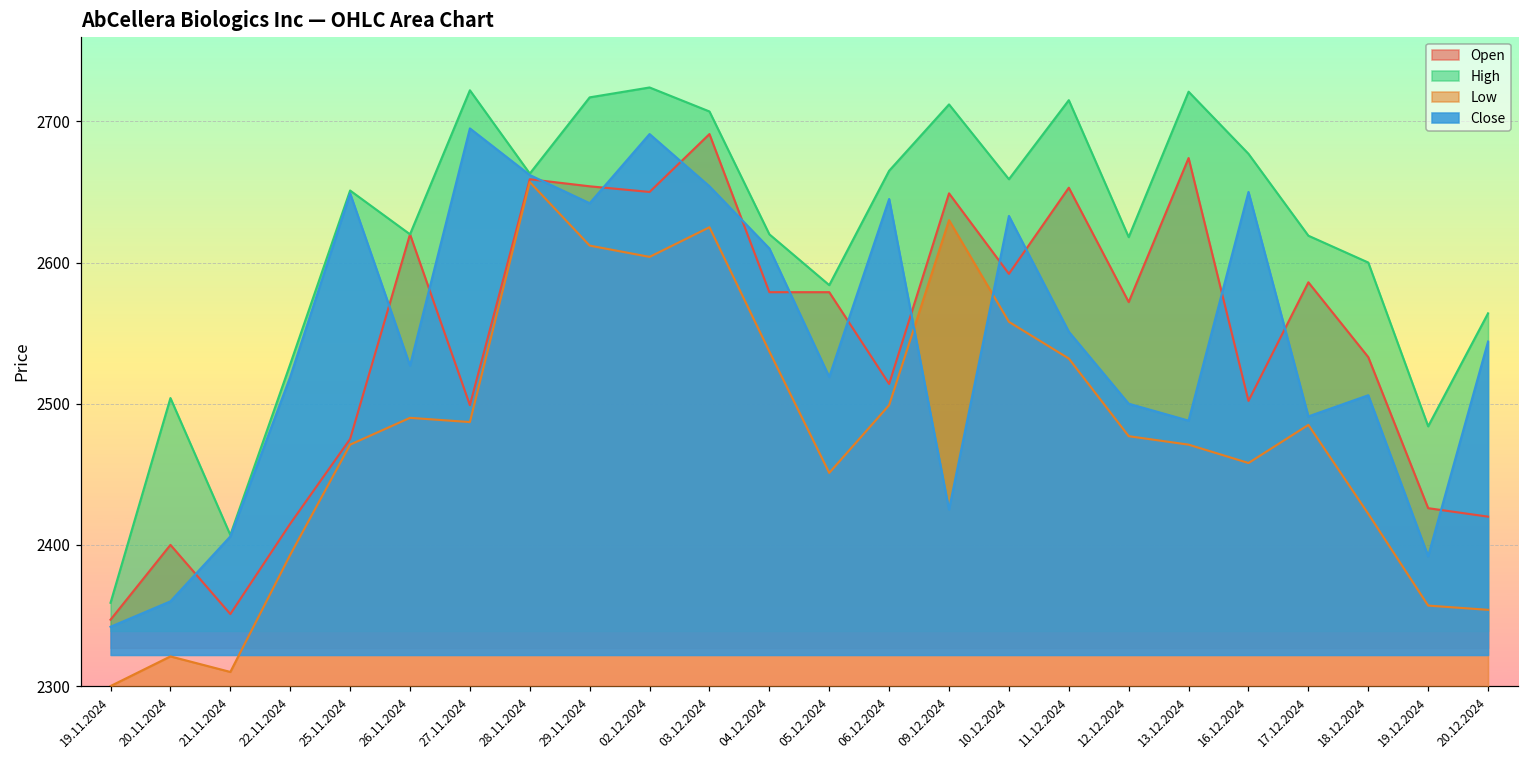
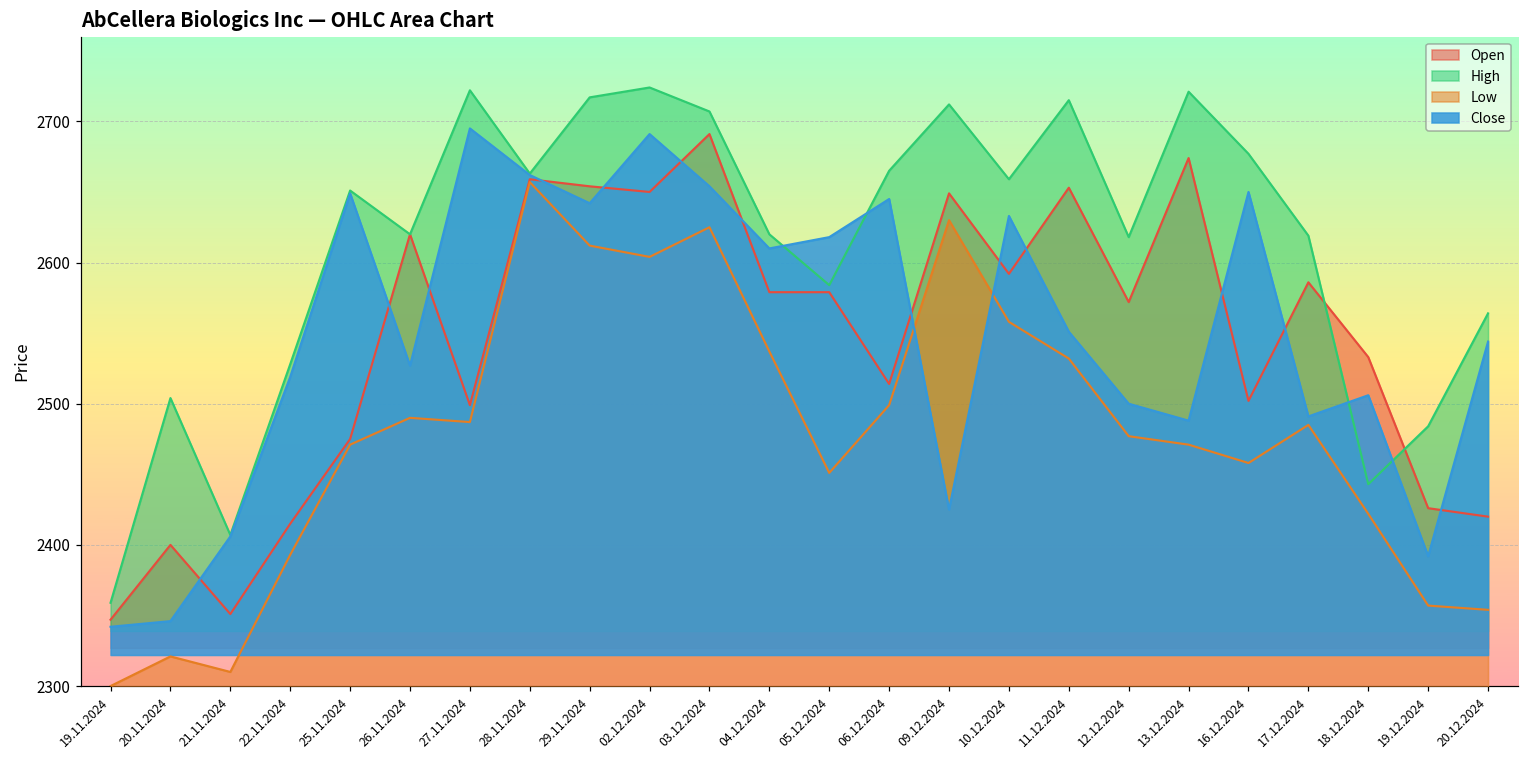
  {
    "High": {
      "19.11.2024": 2359,
      "20.11.2024": 2504,
      "22.11.2024": 2528,
      "25.11.2024": 2651,
      "27.11.2024": 2722,
      "29.11.2024": 2717,
      "02.12.2024": 2724,
      "03.12.2024": 2707,
      "04.12.2024": 2620,
      "05.12.2024": 2584,
      "06.12.2024": 2665,
      "09.12.2024": 2712,
      "10.12.2024": 2659,
      "11.12.2024": 2715,
      "12.12.2024": 2618,
      "13.12.2024": 2721,
      "16.12.2024": 2677,
      "17.12.2024": 2619,
-     "18.12.2024": 2600,
+     "18.12.2024": 2443,
      "19.12.2024": 2484,
      "20.12.2024": 2564
    },
    "Close": {
      "19.11.2024": 2342,
-     "20.11.2024": 2360,
+     "20.11.2024": 2346,
      "22.11.2024": 2519,
      "25.11.2024": 2649,
      "26.11.2024": 2527,
      "27.11.2024": 2695,
      "29.11.2024": 2642,
      "02.12.2024": 2691,
      "03.12.2024": 2654,
      "04.12.2024": 2610,
-     "05.12.2024": 2519,
+     "05.12.2024": 2618,
      "06.12.2024": 2645,
      "09.12.2024": 2425,
      "10.12.2024": 2633,
      "11.12.2024": 2551,
      "12.12.2024": 2500,
      "13.12.2024": 2488,
      "16.12.2024": 2650,
      "17.12.2024": 2491,
      "18.12.2024": 2506,
      "19.12.2024": 2392,
      "20.12.2024": 2544
    }
  }
